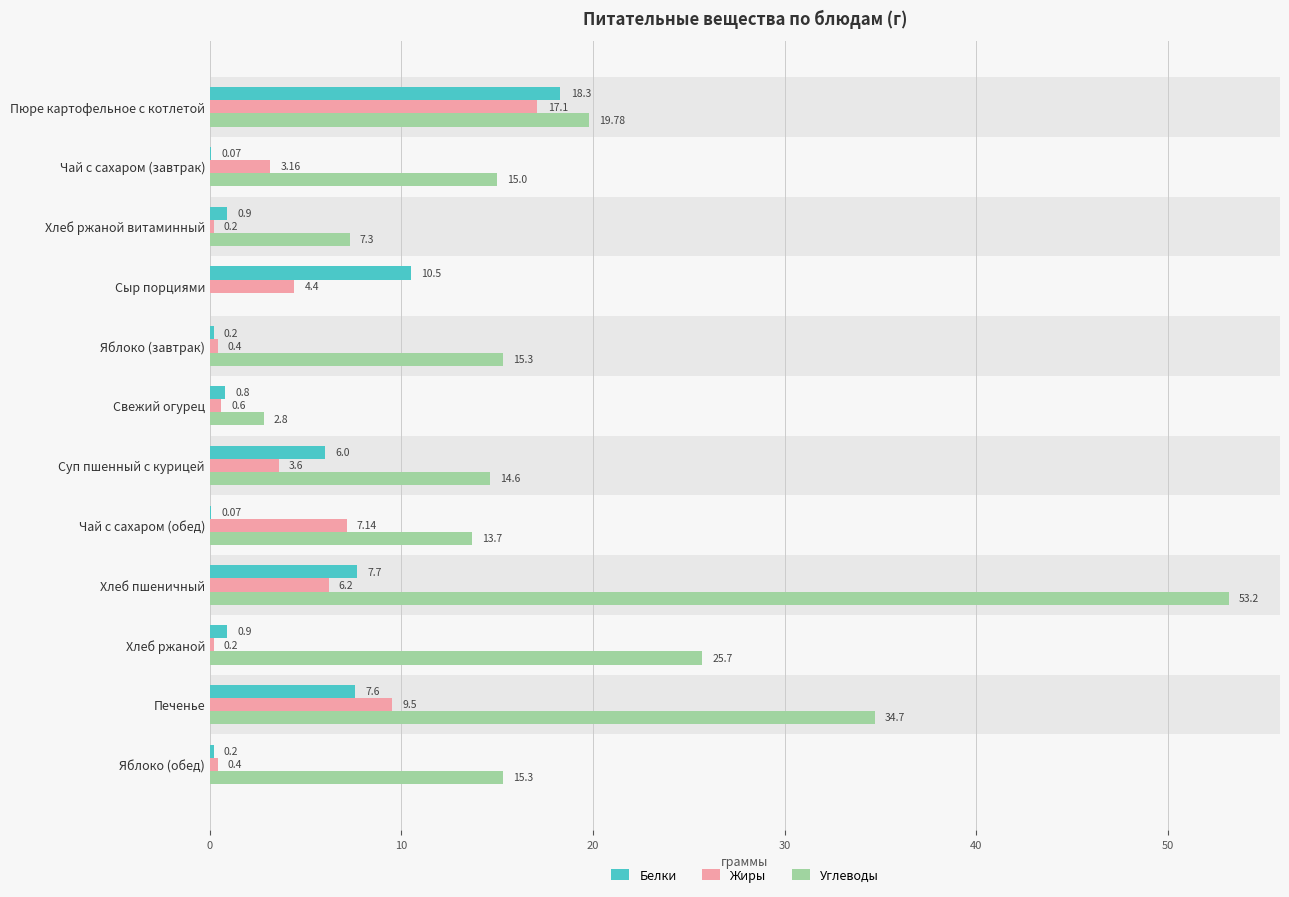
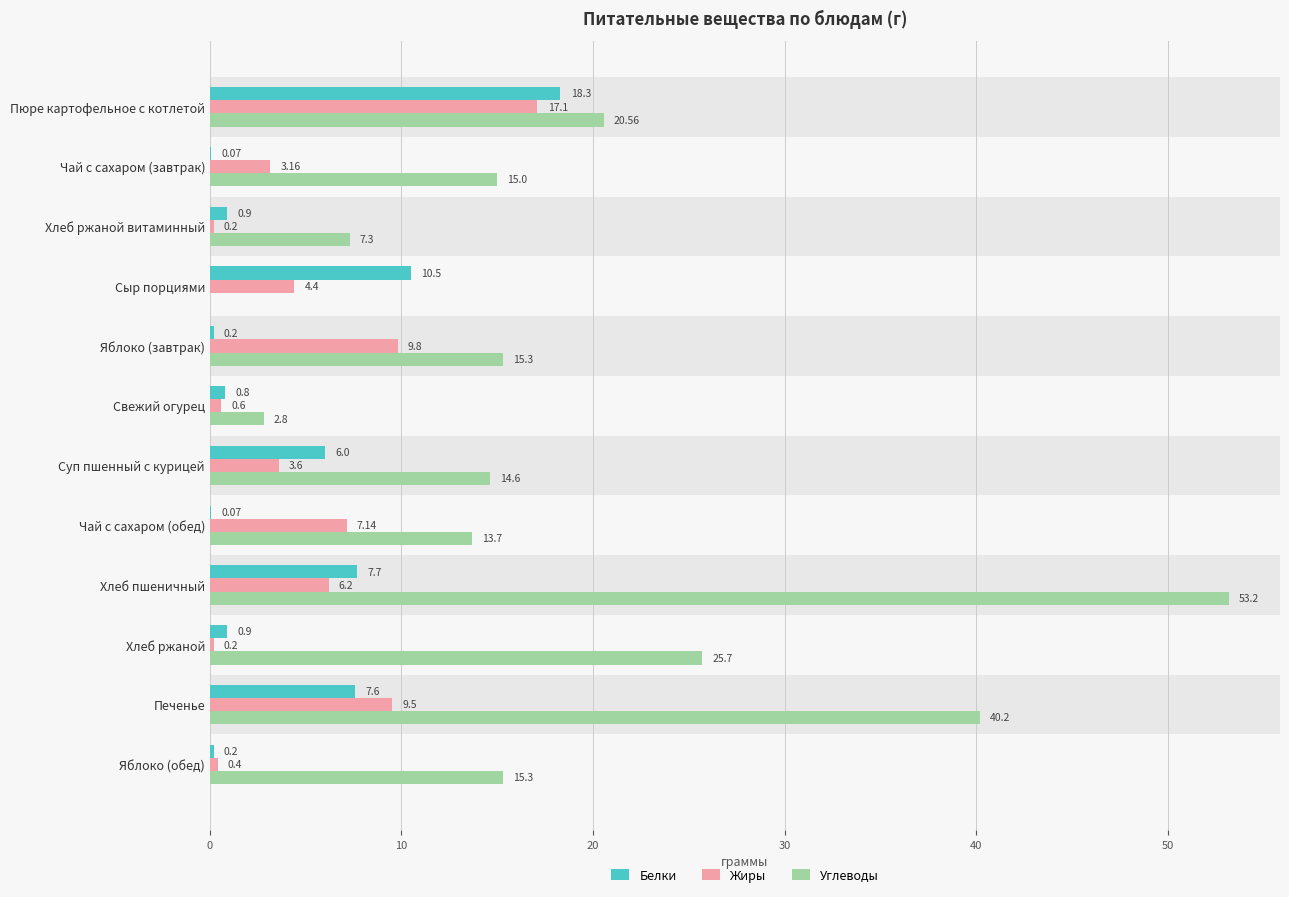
  {
    "Белки": {
      "Пюре картофельное с котлетой": 18.3,
      "Чай с сахаром (завтрак)": 0.07,
      "Хлеб ржаной витаминный": 0.9,
      "Сыр порциями": 10.5,
      "Яблоко (завтрак)": 0.2,
      "Свежий огурец": 0.8,
      "Суп пшенный с курицей": 6.0,
      "Чай с сахаром (обед)": 0.07,
      "Хлеб пшеничный": 7.7,
      "Хлеб ржаной": 0.9,
      "Печенье": 7.6,
      "Яблоко (обед)": 0.2
    },
    "Жиры": {
      "Пюре картофельное с котлетой": 17.1,
      "Чай с сахаром (завтрак)": 3.16,
      "Хлеб ржаной витаминный": 0.2,
      "Сыр порциями": 4.4,
-     "Яблоко (завтрак)": 0.4,
+     "Яблоко (завтрак)": 9.8,
      "Свежий огурец": 0.6,
      "Суп пшенный с курицей": 3.6,
      "Чай с сахаром (обед)": 7.14,
      "Хлеб пшеничный": 6.2,
      "Хлеб ржаной": 0.2,
      "Печенье": 9.5,
      "Яблоко (обед)": 0.4
    },
    "Углеводы": {
-     "Пюре картофельное с котлетой": 19.78,
+     "Пюре картофельное с котлетой": 20.56,
      "Чай с сахаром (завтрак)": 15.0,
      "Хлеб ржаной витаминный": 7.3,
      "Яблоко (завтрак)": 15.3,
      "Свежий огурец": 2.8,
      "Суп пшенный с курицей": 14.6,
      "Чай с сахаром (обед)": 13.7,
      "Хлеб пшеничный": 53.2,
      "Хлеб ржаной": 25.7,
-     "Печенье": 34.7,
+     "Печенье": 40.2,
      "Яблоко (обед)": 15.3
    }
  }
